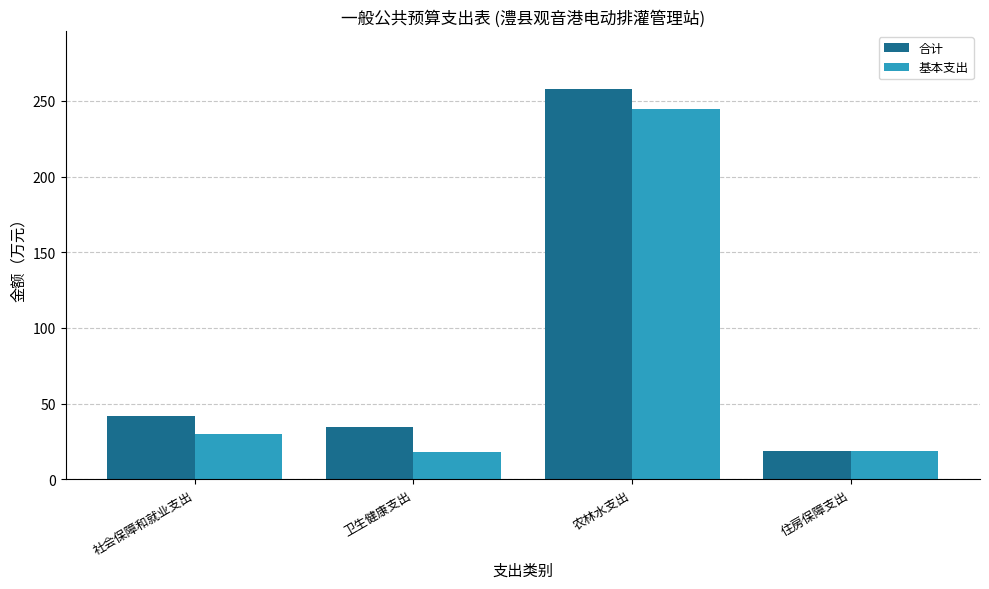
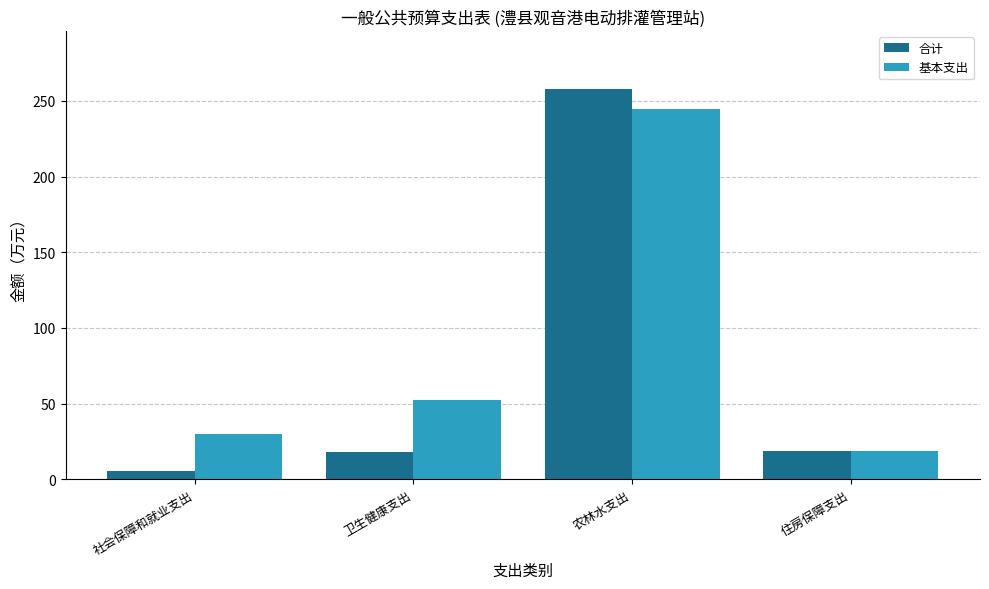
  {
    "合计": {
-     "社会保障和就业支出": 42,
-     "卫生健康支出": 35,
+     "社会保障和就业支出": 6,
+     "卫生健康支出": 18,
      "农林水支出": 258,
      "住房保障支出": 19
    },
    "基本支出": {
      "社会保障和就业支出": 30,
-     "卫生健康支出": 18,
+     "卫生健康支出": 52,
      "农林水支出": 244,
      "住房保障支出": 19
    }
  }
